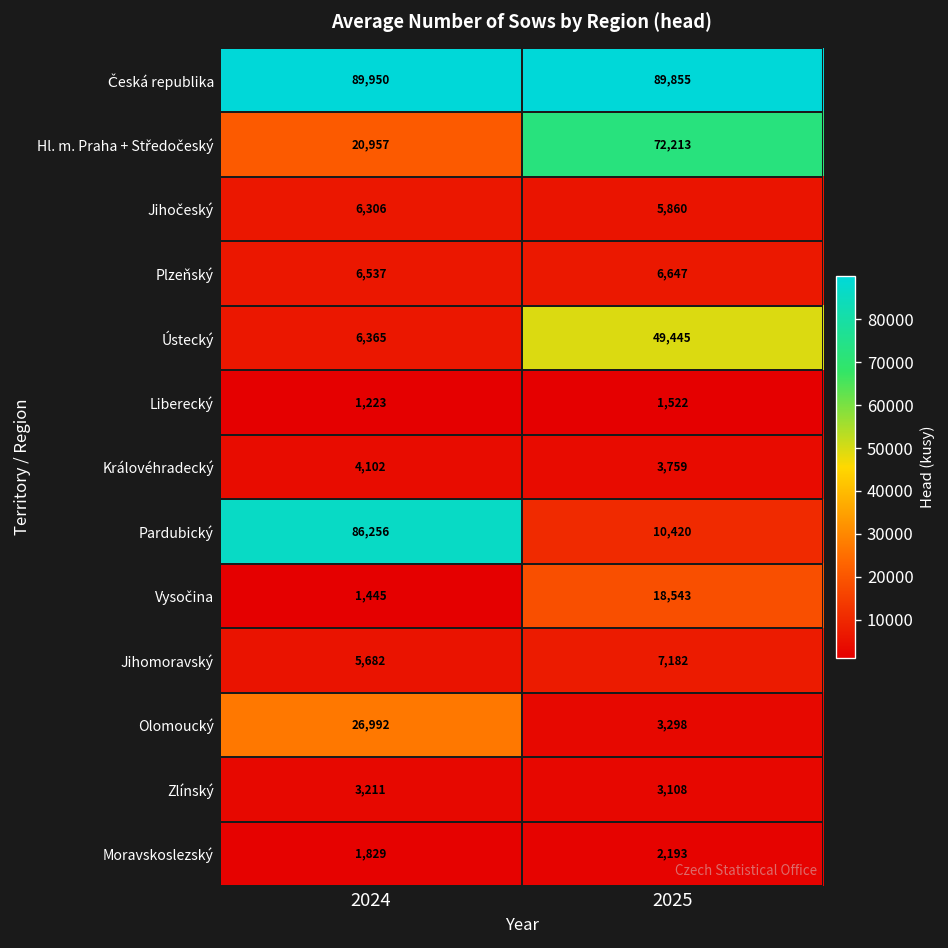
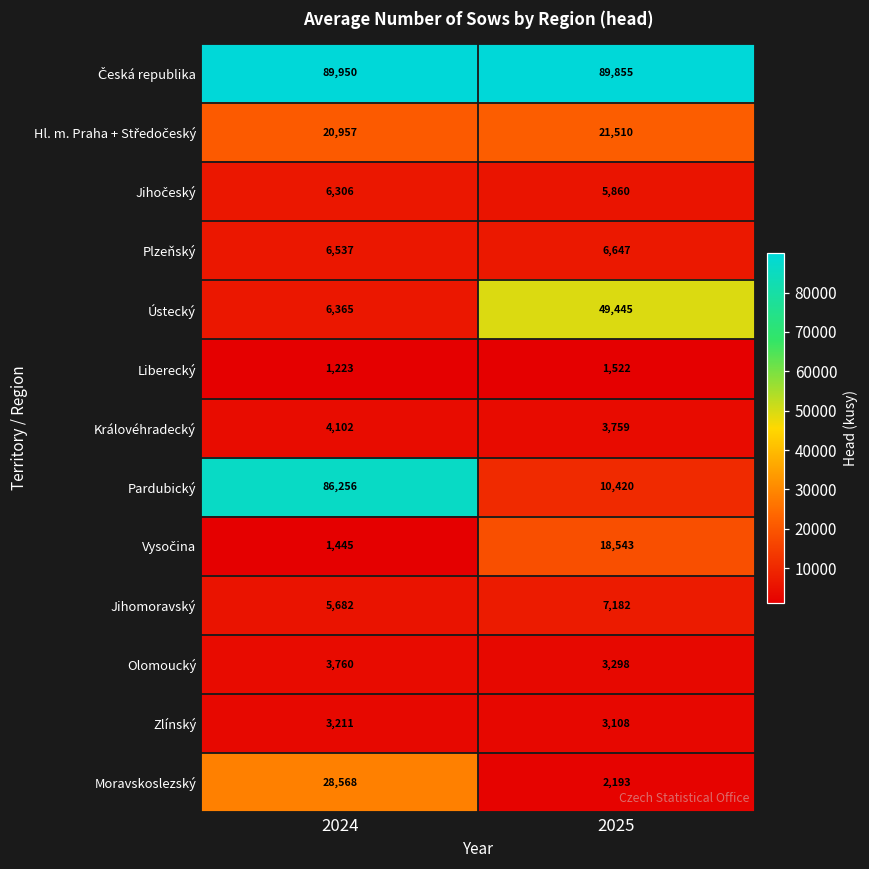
  {
    "Česká republika": {
      "2024": "89,950",
      "2025": "89,855"
    },
    "Hl. m. Praha + Středočeský": {
      "2024": "20,957",
-     "2025": "72,213"
+     "2025": "21,510"
    },
    "Jihočeský": {
      "2024": "6,306",
      "2025": "5,860"
    },
    "Plzeňský": {
      "2024": "6,537",
      "2025": "6,647"
    },
    "Ústecký": {
      "2024": "6,365",
      "2025": "49,445"
    },
    "Liberecký": {
      "2024": "1,223",
      "2025": "1,522"
    },
    "Královéhradecký": {
      "2024": "4,102",
      "2025": "3,759"
    },
    "Pardubický": {
      "2024": "86,256",
      "2025": "10,420"
    },
    "Vysočina": {
      "2024": "1,445",
      "2025": "18,543"
    },
    "Jihomoravský": {
      "2024": "5,682",
      "2025": "7,182"
    },
    "Olomoucký": {
-     "2024": "26,992",
+     "2024": "3,760",
      "2025": "3,298"
    },
    "Zlínský": {
      "2024": "3,211",
      "2025": "3,108"
    },
    "Moravskoslezský": {
-     "2024": "1,829"
+     "2024": "28,568"
    }
  }
